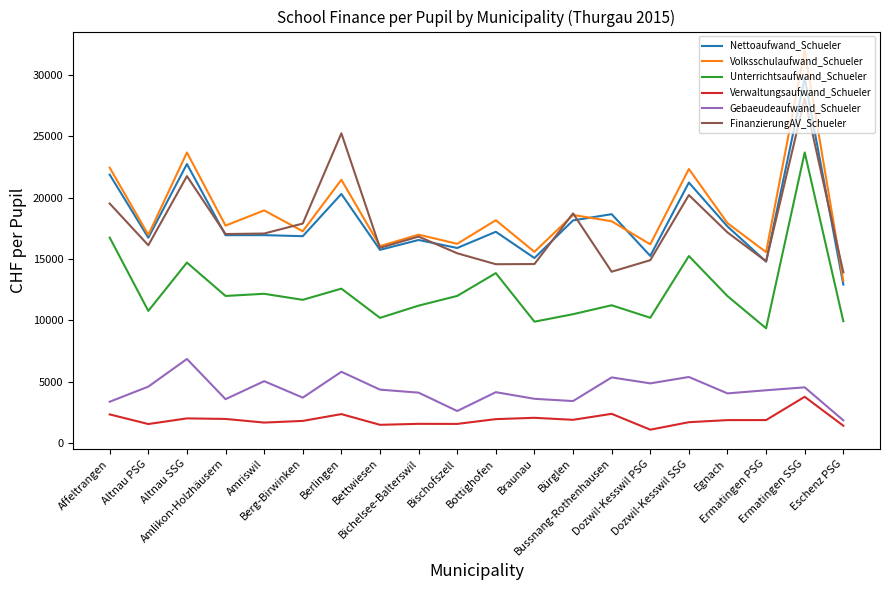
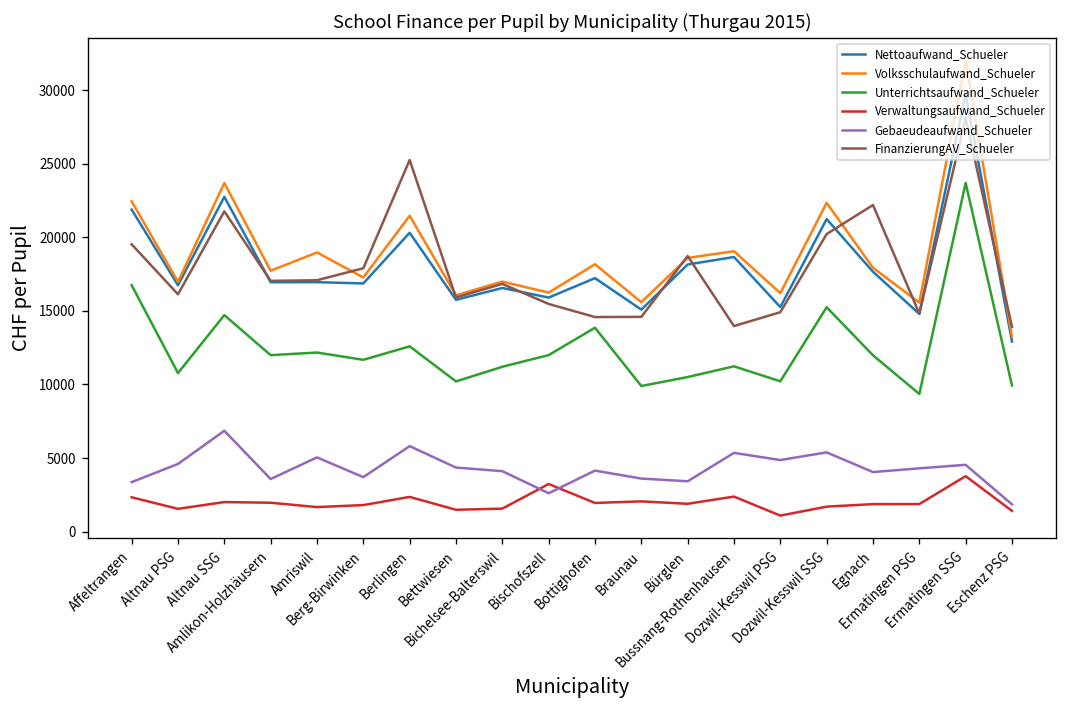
  {
    "Nettoaufwand_Schueler": {
      "Affeltrangen": 21900,
      "Altnau PSG": 16700,
      "Altnau SSG": 22700,
      "Berg-Birwinken": 16900,
      "Berlingen": 20300,
      "Bichelsee-Balterswil": 16600,
      "Bischofszell": 15900,
      "Bottighofen": 17200,
      "Braunau": 15100,
      "Bürglen": 18100,
      "Bussnang-Rothenhausen": 18700,
      "Dozwil-Kesswil PSG": 15300,
      "Dozwil-Kesswil SSG": 21200,
      "Egnach": 17700,
      "Eschenz PSG": 12900
    },
    "Volksschulaufwand_Schueler": {
      "Affeltrangen": 22400,
      "Altnau PSG": 17000,
      "Altnau SSG": 23700,
      "Amlikon-Holzhäusern": 17700,
      "Amriswil": 19000,
      "Berg-Birwinken": 17300,
      "Berlingen": 21500,
      "Bischofszell": 16200,
      "Bottighofen": 18200,
      "Braunau": 15600,
-     "Bussnang-Rothenhausen": 18100,
+     "Bussnang-Rothenhausen": 19100,
      "Dozwil-Kesswil PSG": 16200,
      "Dozwil-Kesswil SSG": 22300,
      "Egnach": 17900,
      "Ermatingen PSG": 15600,
      "Eschenz PSG": 13200
    },
    "Unterrichtsaufwand_Schueler": {
      "Affeltrangen": 16700,
      "Altnau PSG": 10800,
      "Altnau SSG": 14700,
      "Amlikon-Holzhäusern": 12000,
      "Amriswil": 12200,
      "Berg-Birwinken": 11700,
      "Berlingen": 12600,
      "Bettwiesen": 10200,
      "Bichelsee-Balterswil": 11200,
      "Bischofszell": 12000,
      "Bottighofen": 13900,
      "Braunau": 9900,
      "Bürglen": 10500,
      "Bussnang-Rothenhausen": 11200,
      "Dozwil-Kesswil PSG": 10200,
      "Dozwil-Kesswil SSG": 15200,
      "Egnach": 12000,
      "Ermatingen PSG": 9400,
      "Ermatingen SSG": 23700,
      "Eschenz PSG": 9900
    },
    "Verwaltungsaufwand_Schueler": {
      "Affeltrangen": 2300,
      "Altnau PSG": 1500,
      "Altnau SSG": 2000,
      "Amlikon-Holzhäusern": 2000,
      "Amriswil": 1700,
      "Berg-Birwinken": 1800,
      "Berlingen": 2400,
      "Bettwiesen": 1500,
      "Bichelsee-Balterswil": 1600,
-     "Bischofszell": 1600,
+     "Bischofszell": 3200,
      "Bottighofen": 1900,
      "Braunau": 2100,
      "Bürglen": 1900,
      "Bussnang-Rothenhausen": 2400,
      "Dozwil-Kesswil PSG": 1100,
      "Dozwil-Kesswil SSG": 1700,
      "Egnach": 1900,
      "Ermatingen PSG": 1900,
      "Ermatingen SSG": 3800,
      "Eschenz PSG": 1400
    },
    "Gebaeudeaufwand_Schueler": {
      "Affeltrangen": 3400,
      "Altnau PSG": 4600,
      "Altnau SSG": 6900,
      "Amlikon-Holzhäusern": 3600,
      "Amriswil": 5000,
      "Berg-Birwinken": 3700,
      "Berlingen": 5800,
      "Bettwiesen": 4400,
      "Bichelsee-Balterswil": 4100,
      "Bischofszell": 2600,
      "Bottighofen": 4100,
      "Braunau": 3600,
      "Bürglen": 3400,
      "Bussnang-Rothenhausen": 5300,
      "Dozwil-Kesswil PSG": 4900,
      "Dozwil-Kesswil SSG": 5400,
      "Egnach": 4000,
      "Ermatingen PSG": 4300,
      "Ermatingen SSG": 4500,
      "Eschenz PSG": 1800
    },
    "FinanzierungAV_Schueler": {
      "Affeltrangen": 19500,
      "Altnau PSG": 16100,
      "Altnau SSG": 21800,
      "Berg-Birwinken": 17900,
      "Berlingen": 25200,
      "Bischofszell": 15500,
      "Bottighofen": 14600,
      "Braunau": 14600,
      "Bussnang-Rothenhausen": 14000,
      "Dozwil-Kesswil PSG": 14900,
      "Dozwil-Kesswil SSG": 20200,
-     "Egnach": 17200,
+     "Egnach": 22200,
      "Eschenz PSG": 13900
    }
  }
